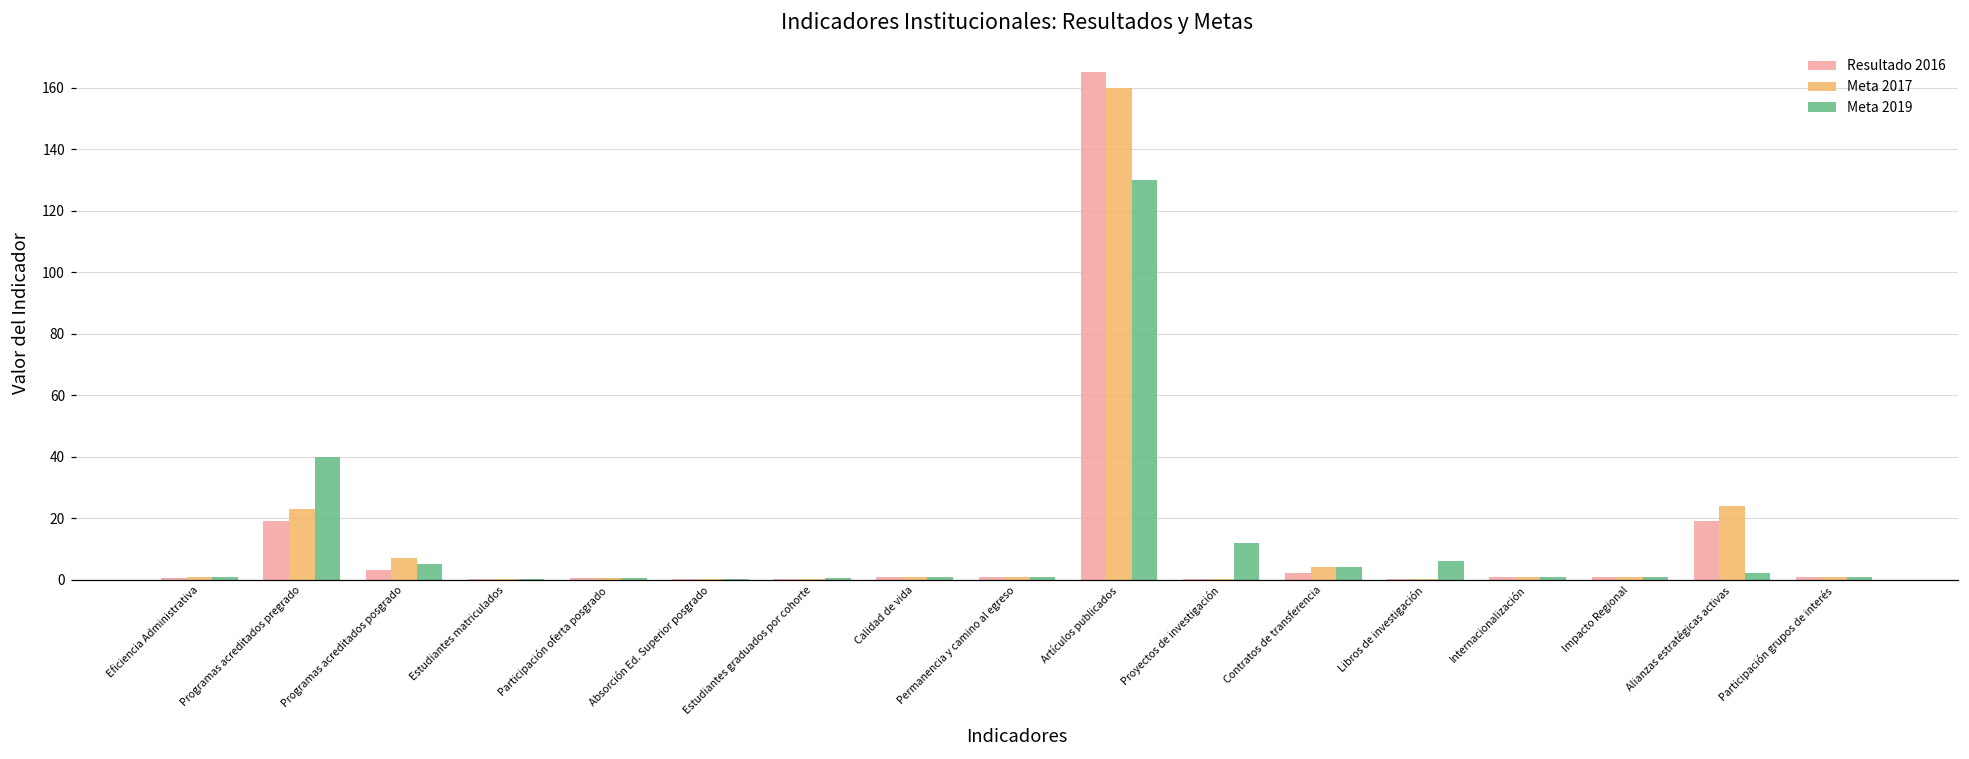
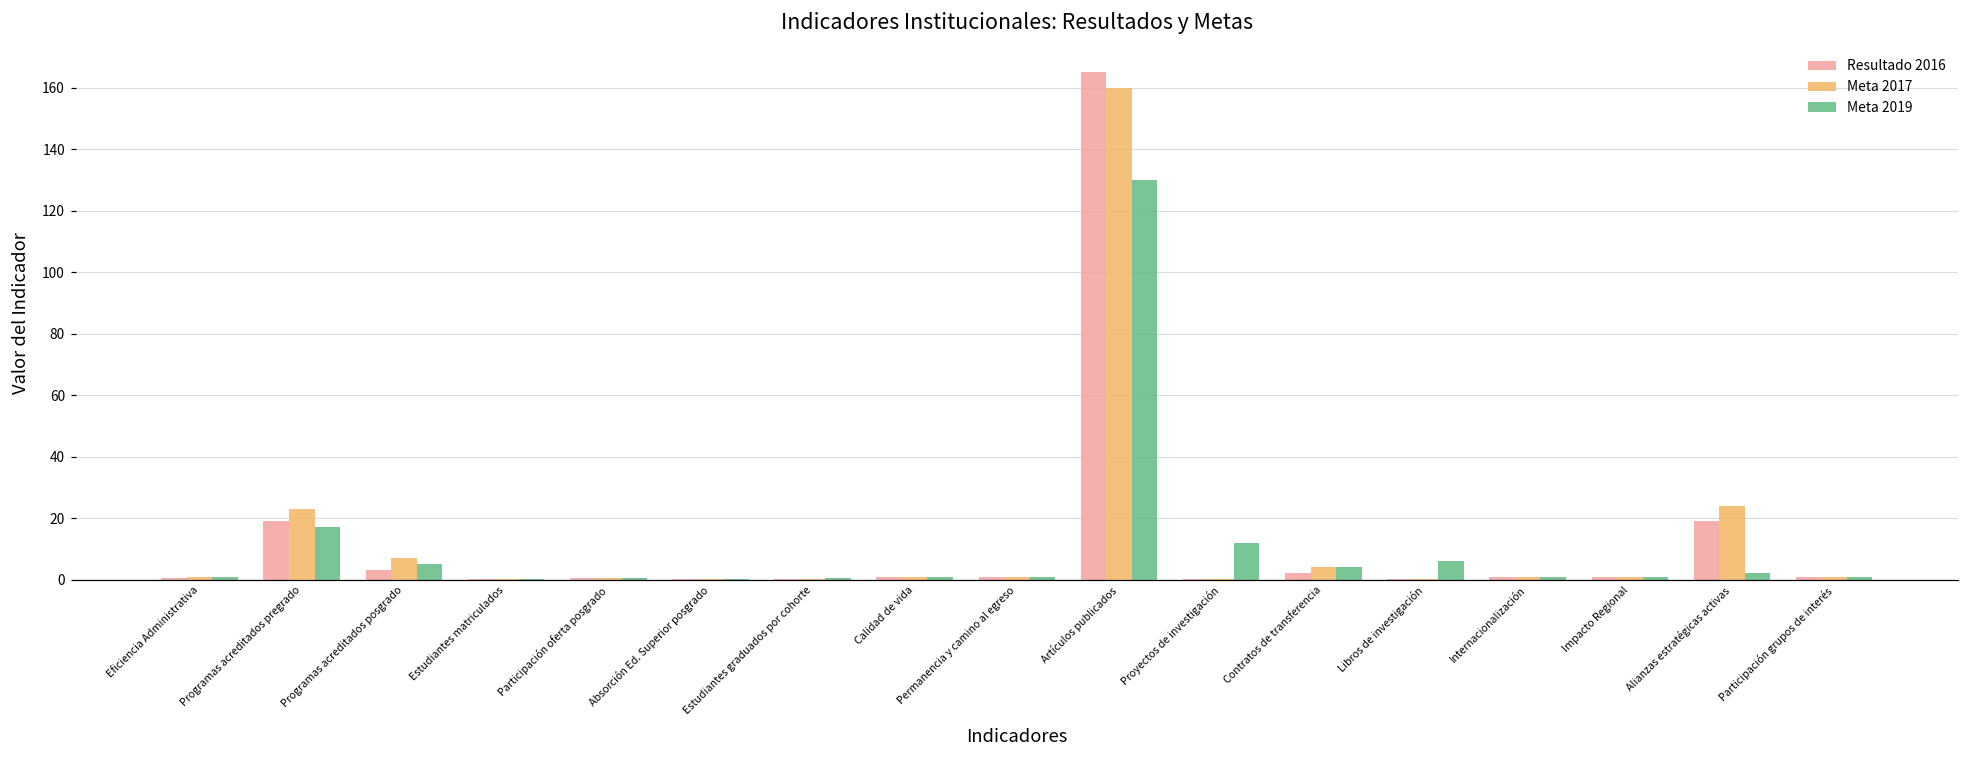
  {
    "Meta 2019": {
      "Eficiencia Administrativa": 1,
-     "Programas acreditados pregrado": 40,
+     "Programas acreditados pregrado": 17,
      "Programas acreditados posgrado": 5,
      "Permanencia y camino al egreso": 1,
      "Artículos publicados": 130,
      "Proyectos de investigación": 12,
      "Contratos de transferencia": 4,
      "Libros de investigación": 6,
      "Internacionalización": 1,
      "Impacto Regional": 1,
      "Alianzas estratégicas activas": 2,
      "Participación grupos de interés": 1
    }
  }
